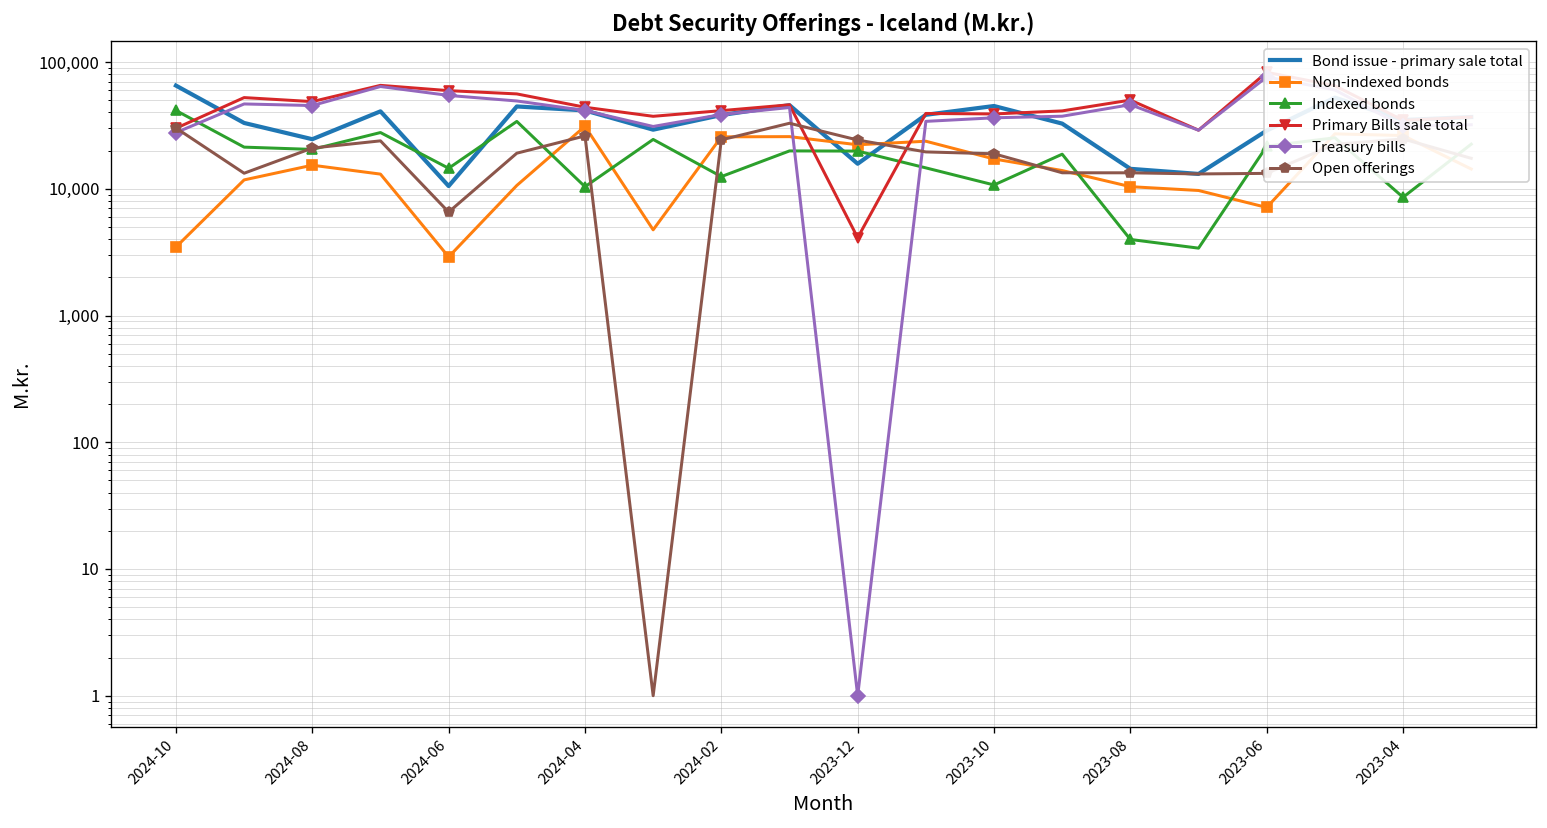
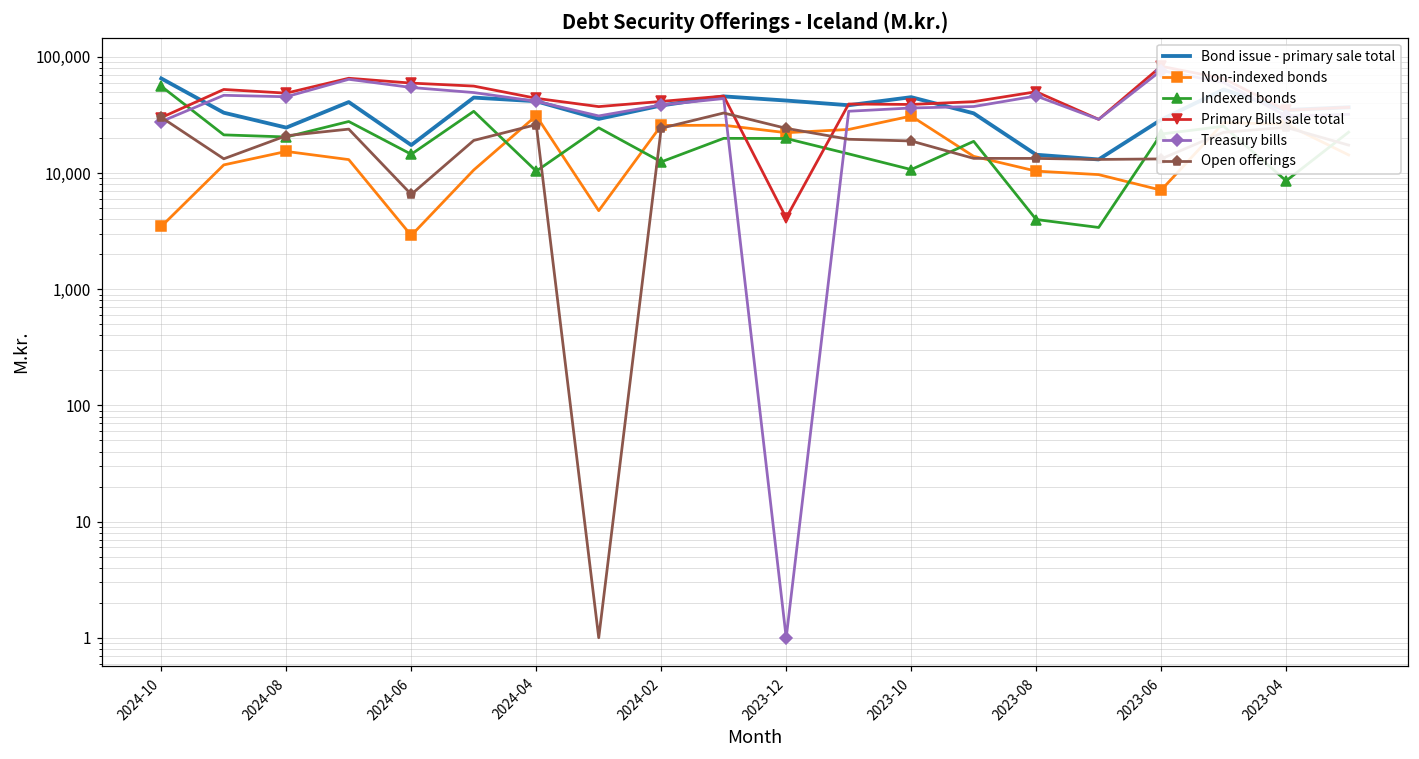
  {
    "Bond issue - primary sale total": {
      "2024-10": "70,000",
      "2024-08": "25,000",
-     "2024-06": "11,000",
-     "2023-12": "16,000",
+     "2024-06": "17,000",
+     "2023-12": "42,000",
      "2023-10": "45,000",
      "2023-08": "14,000"
    },
    "Non-indexed bonds": {
      "2024-10": "3,500",
      "2024-08": "15,000",
      "2024-06": "2,900",
      "2024-04": "31,000",
      "2024-02": "26,000",
      "2023-12": "22,000",
-     "2023-10": "17,000",
+     "2023-10": "31,000",
      "2023-08": "10,000",
      "2023-06": "7,000"
    },
    "Indexed bonds": {
-     "2024-10": "41,000",
+     "2024-10": "60,000",
      "2024-06": "15,000",
      "2024-04": "10,000",
      "2024-02": "12,000",
      "2023-12": "20,000",
      "2023-10": "11,000",
      "2023-08": "4,000",
      "2023-04": "9,000"
    },
    "Primary Bills sale total": {
      "2024-08": "50,000",
      "2024-06": "60,000",
      "2024-04": "44,000",
      "2024-02": "41,000",
      "2023-12": "4,100",
      "2023-10": "39,000",
      "2023-08": "50,000"
    },
    "Treasury bills": {
      "2024-10": "28,000",
      "2024-08": "45,000",
      "2024-06": "50,000",
      "2023-12": "1",
      "2023-10": "36,000",
      "2023-08": "50,000"
    },
    "Open offerings": {
      "2024-06": "7,000",
      "2024-04": "26,000",
      "2024-02": "24,000",
      "2023-12": "24,000",
      "2023-10": "19,000",
      "2023-08": "13,000"
    }
  }
